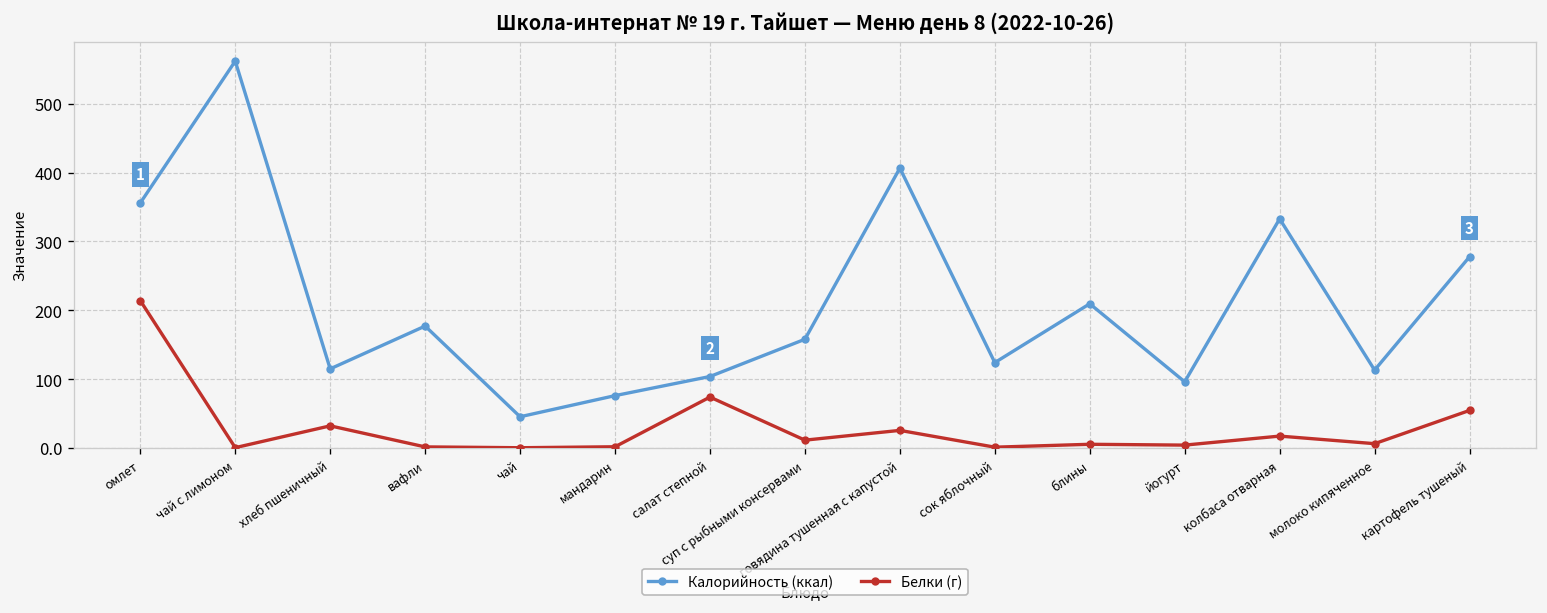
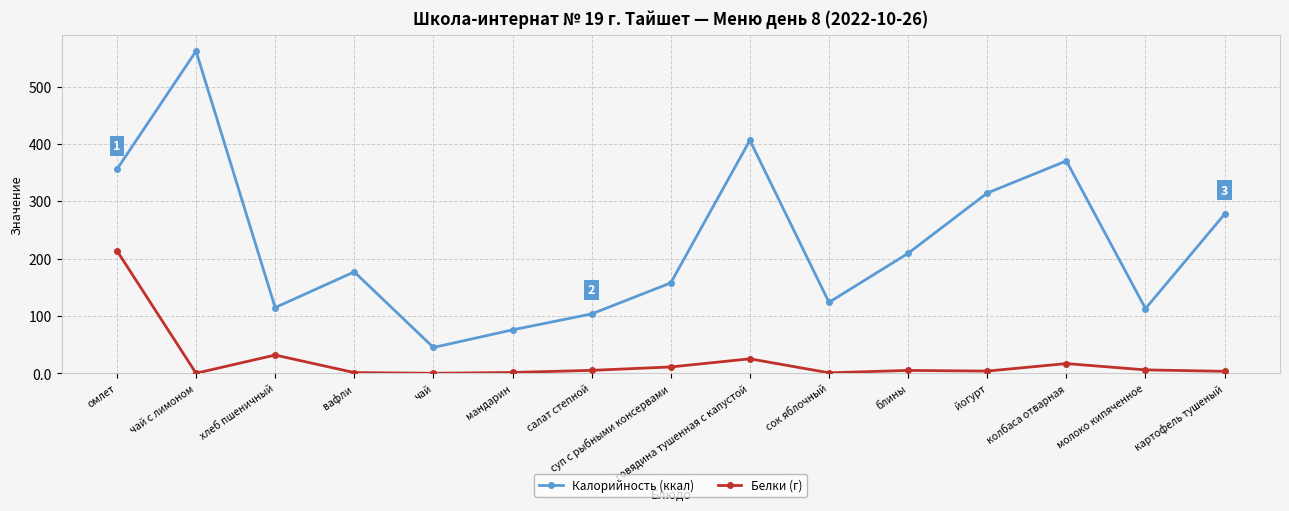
  {
    "Калорийность (ккал)": {
      "чай с лимоном": 560,
      "хлеб пшеничный": 110,
      "вафли": 180,
      "чай": 50,
      "мандарин": 80,
      "суп с рыбными консервами": 160,
      "говядина тушенная с капустой": 410,
      "сок яблочный": 120,
      "блины": 210,
-     "йогурт": 100,
-     "колбаса отварная": 330,
+     "йогурт": 310,
+     "колбаса отварная": 370,
      "молоко кипяченное": 110
    },
    "Белки (г)": {
      "омлет": 210,
      "чай с лимоном": 0,
      "хлеб пшеничный": 30,
      "вафли": 0,
      "чай": 0,
      "мандарин": 0,
-     "салат степной": 70,
+     "салат степной": 10,
      "суп с рыбными консервами": 10,
      "говядина тушенная с капустой": 30,
      "сок яблочный": 0,
      "блины": 10,
      "йогурт": 0,
      "колбаса отварная": 20,
      "молоко кипяченное": 10,
-     "картофель тушеный": 50
+     "картофель тушеный": 0
    }
  }
